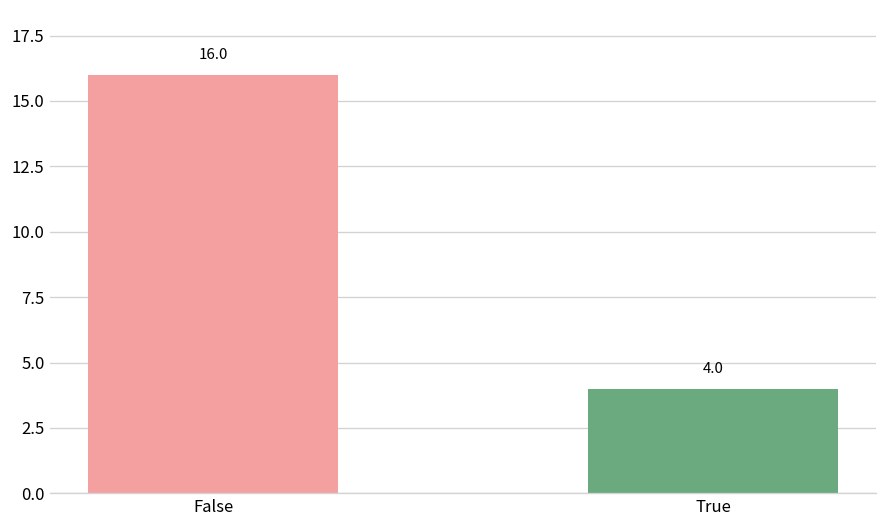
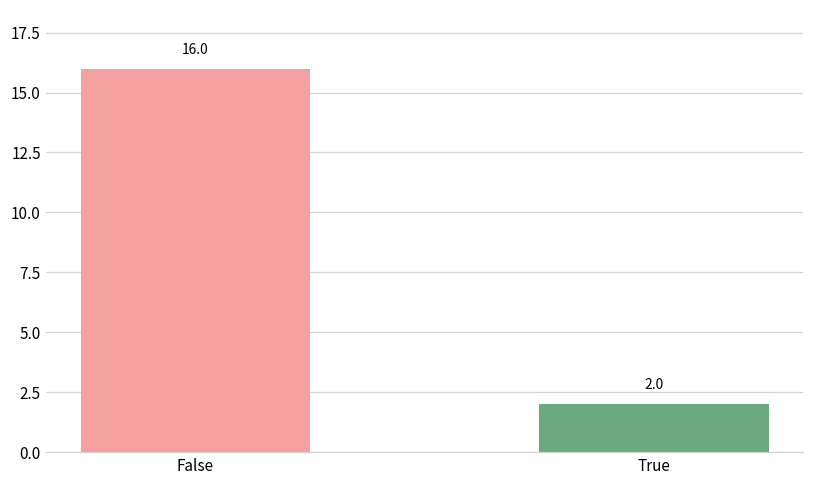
  {
    "False": 16.0,
-   "True": 4.0
+   "True": 2.0
  }
